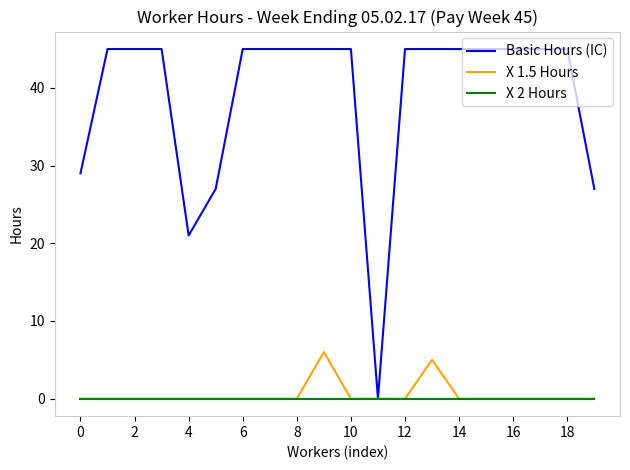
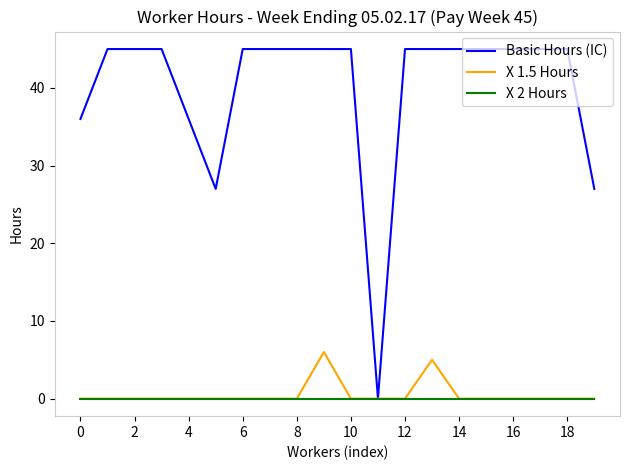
  {
    "Basic Hours (IC)": {
-     "0": 29,
+     "0": 36,
      "2": 45,
-     "4": 21,
+     "4": 36,
      "6": 45,
      "8": 45,
      "10": 45,
      "12": 45,
      "14": 45
    }
  }
